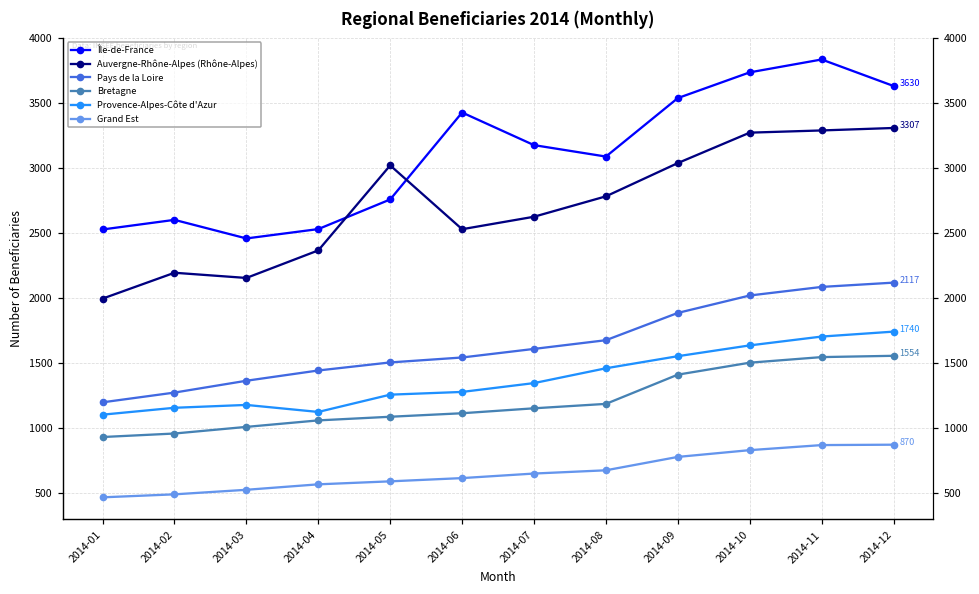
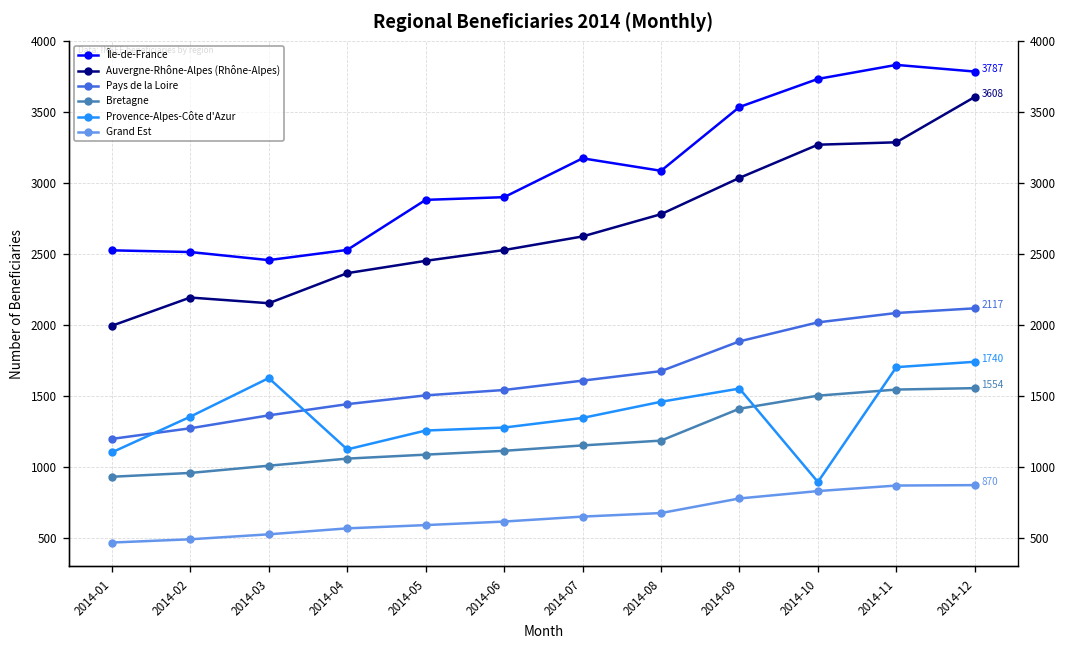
  {
    "Île-de-France": {
-     "2014-02": 2600,
-     "2014-05": 2760,
-     "2014-06": 3430,
-     "2014-12": 3630
+     "2014-02": 2510,
+     "2014-05": 2880,
+     "2014-06": 2900,
+     "2014-12": 3787
    },
    "Auvergne-Rhône-Alpes (Rhône-Alpes)": {
-     "2014-05": 3020,
-     "2014-12": 3307
+     "2014-05": 2450,
+     "2014-12": 3608
    },
    "Provence-Alpes-Côte d'Azur": {
      "2014-01": 1100,
-     "2014-02": 1150,
-     "2014-03": 1180,
+     "2014-02": 1350,
+     "2014-03": 1630,
      "2014-04": 1120,
      "2014-05": 1260,
      "2014-06": 1280,
      "2014-07": 1340,
      "2014-08": 1460,
      "2014-09": 1550,
-     "2014-10": 1630,
+     "2014-10": 890,
      "2014-11": 1700
    }
  }
